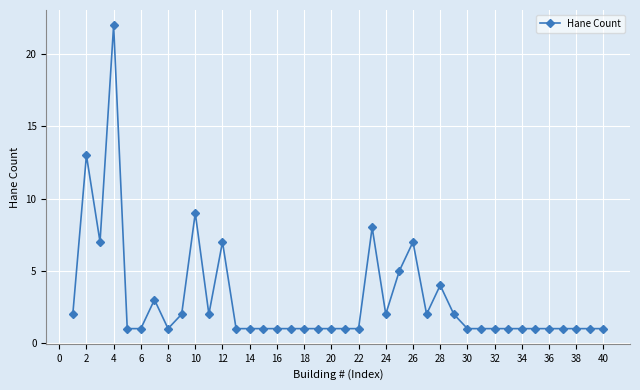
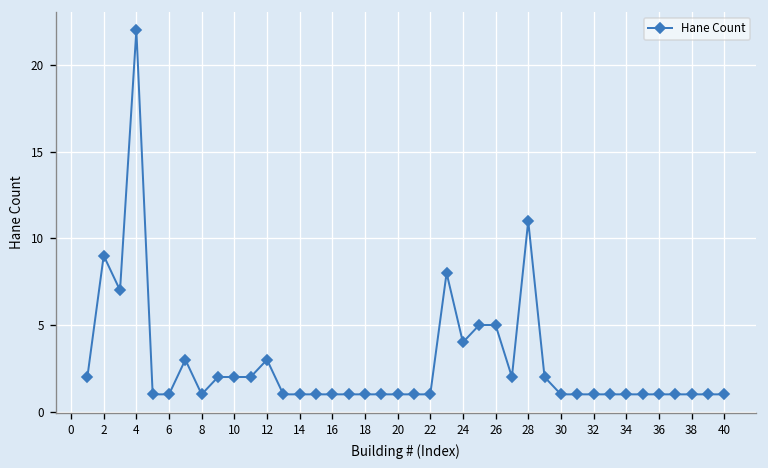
  {
-   "2": 13,
+   "2": 9,
    "4": 22,
    "6": 1,
    "8": 1,
-   "10": 9,
-   "12": 7,
+   "10": 2,
+   "12": 3,
    "14": 1,
    "16": 1,
    "18": 1,
    "20": 1,
    "22": 1,
-   "24": 2,
-   "26": 7,
-   "28": 4,
+   "24": 4,
+   "26": 5,
+   "28": 11,
    "30": 1,
    "32": 1,
    "34": 1,
    "36": 1,
    "38": 1,
    "40": 1
  }
